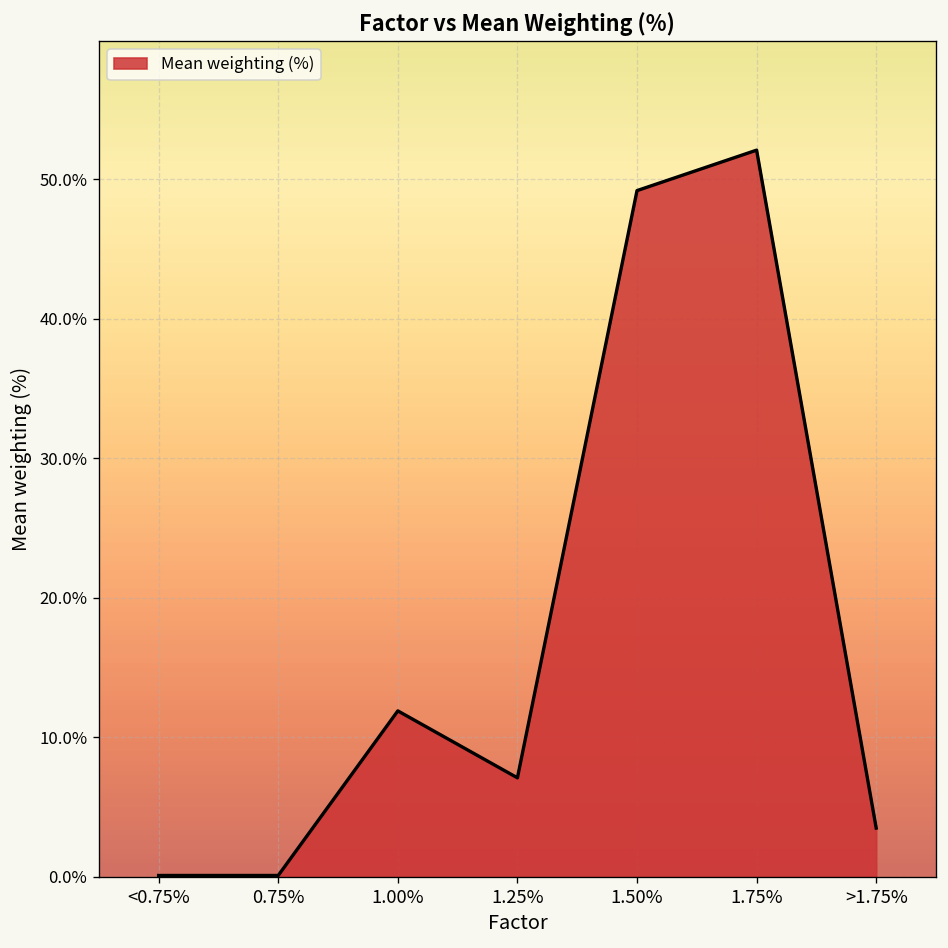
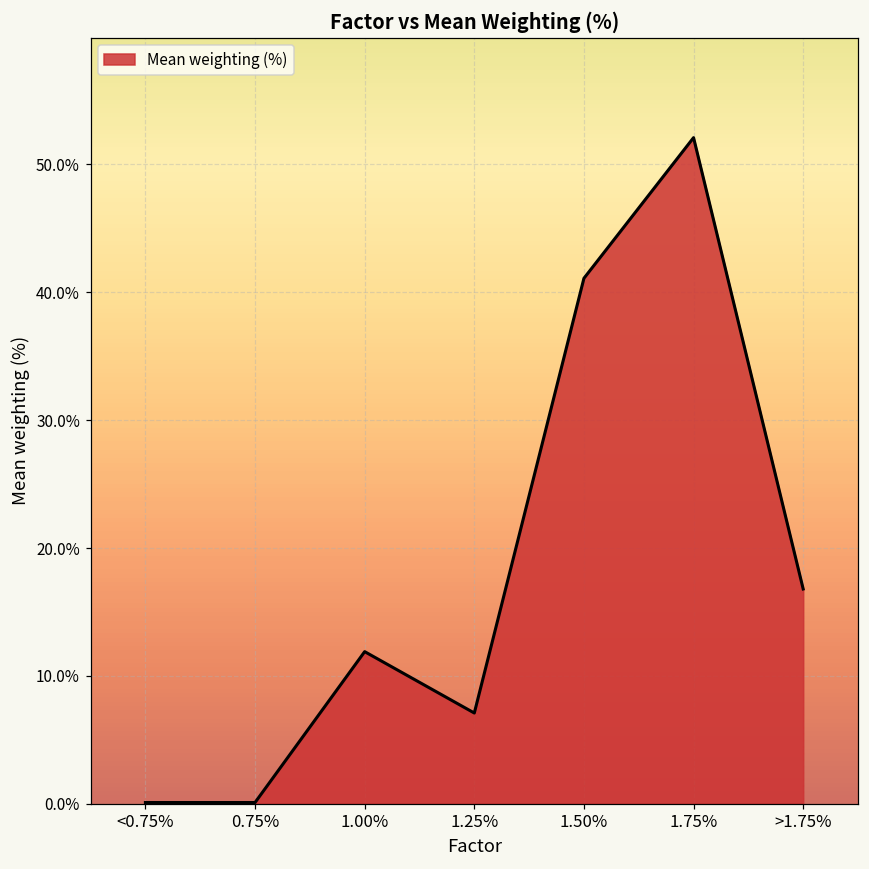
  {
    "<0.75%": "0.1%",
    "0.75%": "0.1%",
    "1.00%": "11.9%",
    "1.25%": "7.1%",
-   "1.50%": "49.2%",
+   "1.50%": "41.1%",
    "1.75%": "52.1%",
-   ">1.75%": "3.5%"
+   ">1.75%": "16.8%"
  }
